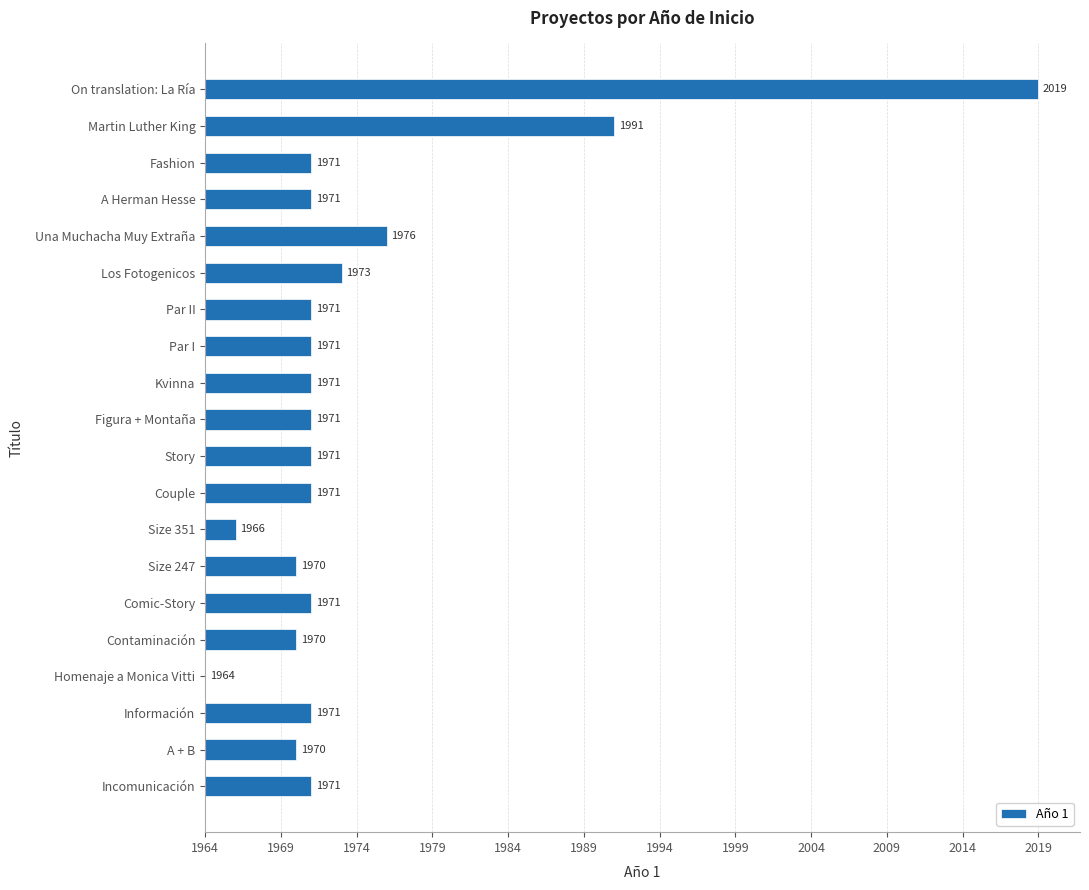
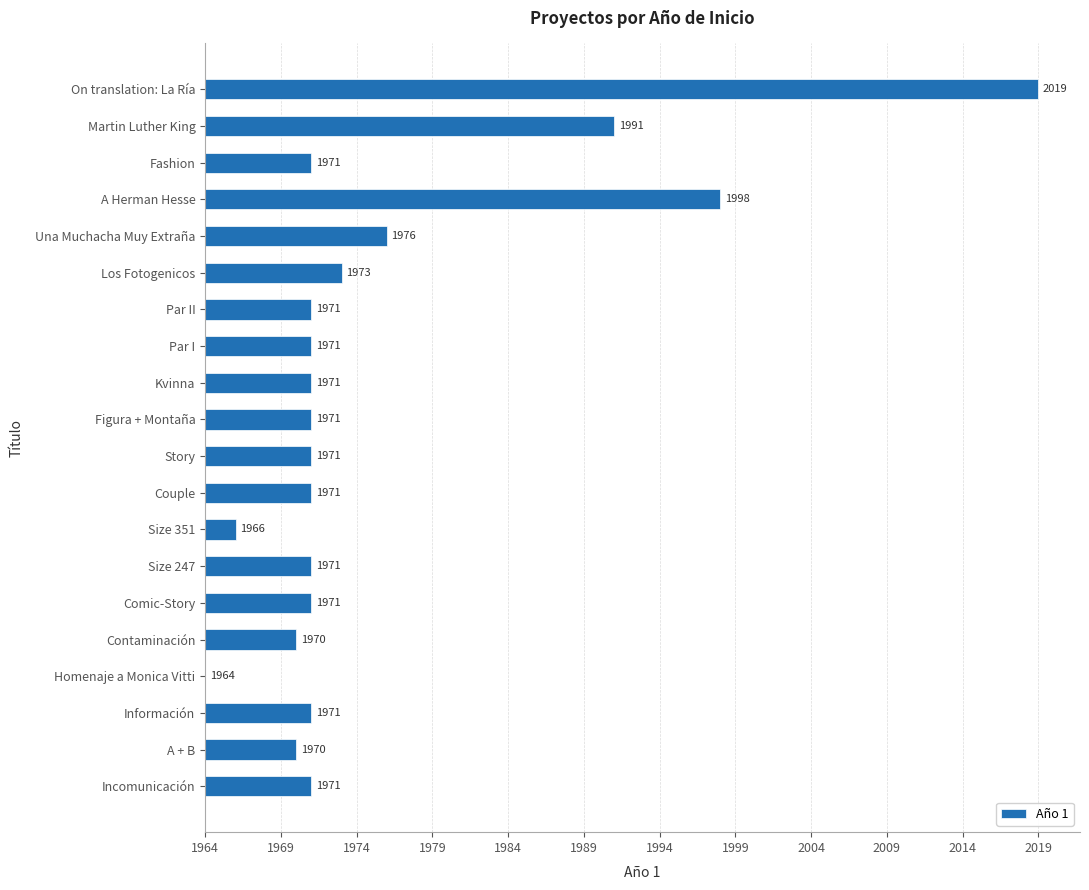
  {
-   "A Herman Hesse": 1971,
-   "Size 247": 1970
+   "A Herman Hesse": 1998,
+   "Size 247": 1971
  }
